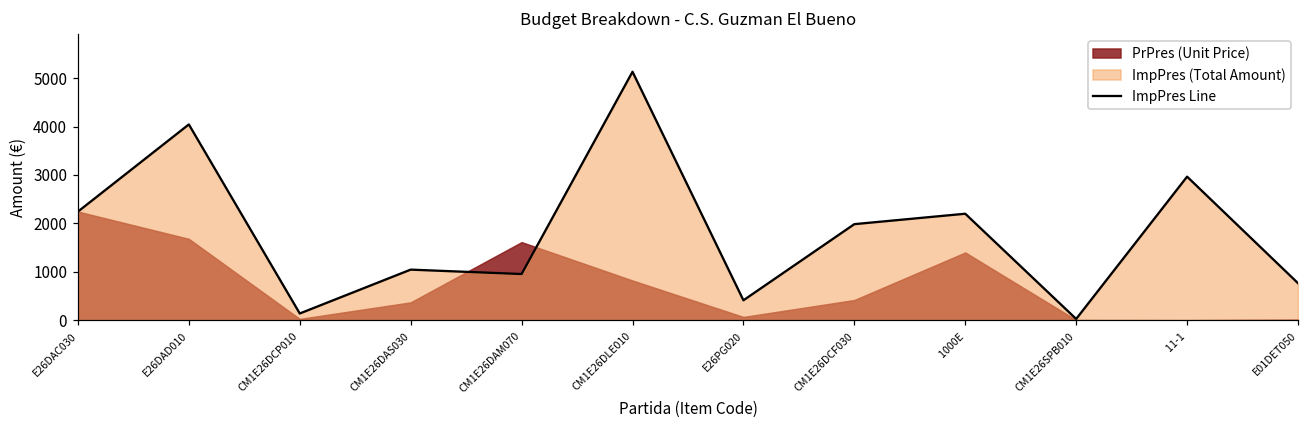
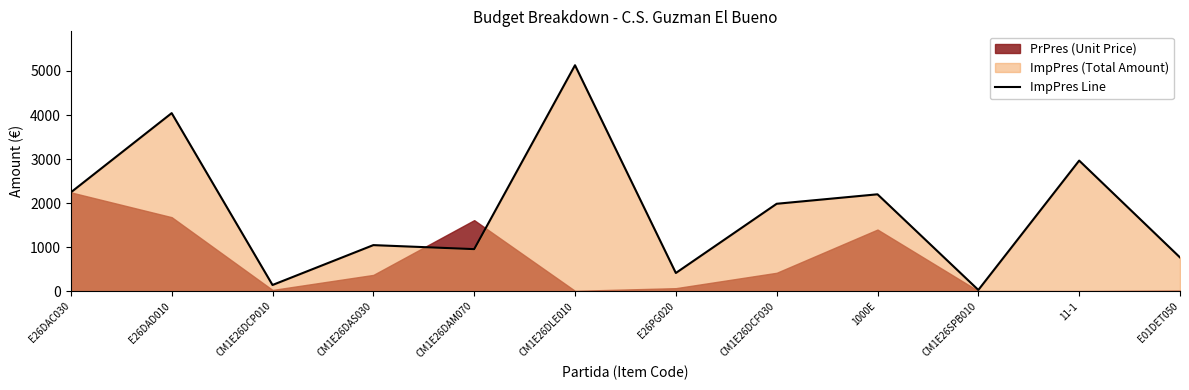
  {
    "PrPres (Unit Price)": {
      "E26DAD010": 1700,
      "CM1E26DAS030": 400,
      "CM1E26DAM070": 1600,
-     "CM1E26DLE010": 800,
+     "CM1E26DLE010": 0,
      "E26PG020": 100,
      "CM1E26DCF030": 400,
      "1000E": 1400
    },
    "ImpPres (Total Amount)": {
      "E26DAD010": 4000,
      "CM1E26DCP010": 100,
      "CM1E26DAS030": 1000,
      "CM1E26DAM070": 1000,
      "CM1E26DLE010": 5100,
      "E26PG020": 400,
      "CM1E26DCF030": 2000,
      "1000E": 2200,
      "11-1": 3000,
      "E01DET050": 800
    }
  }
